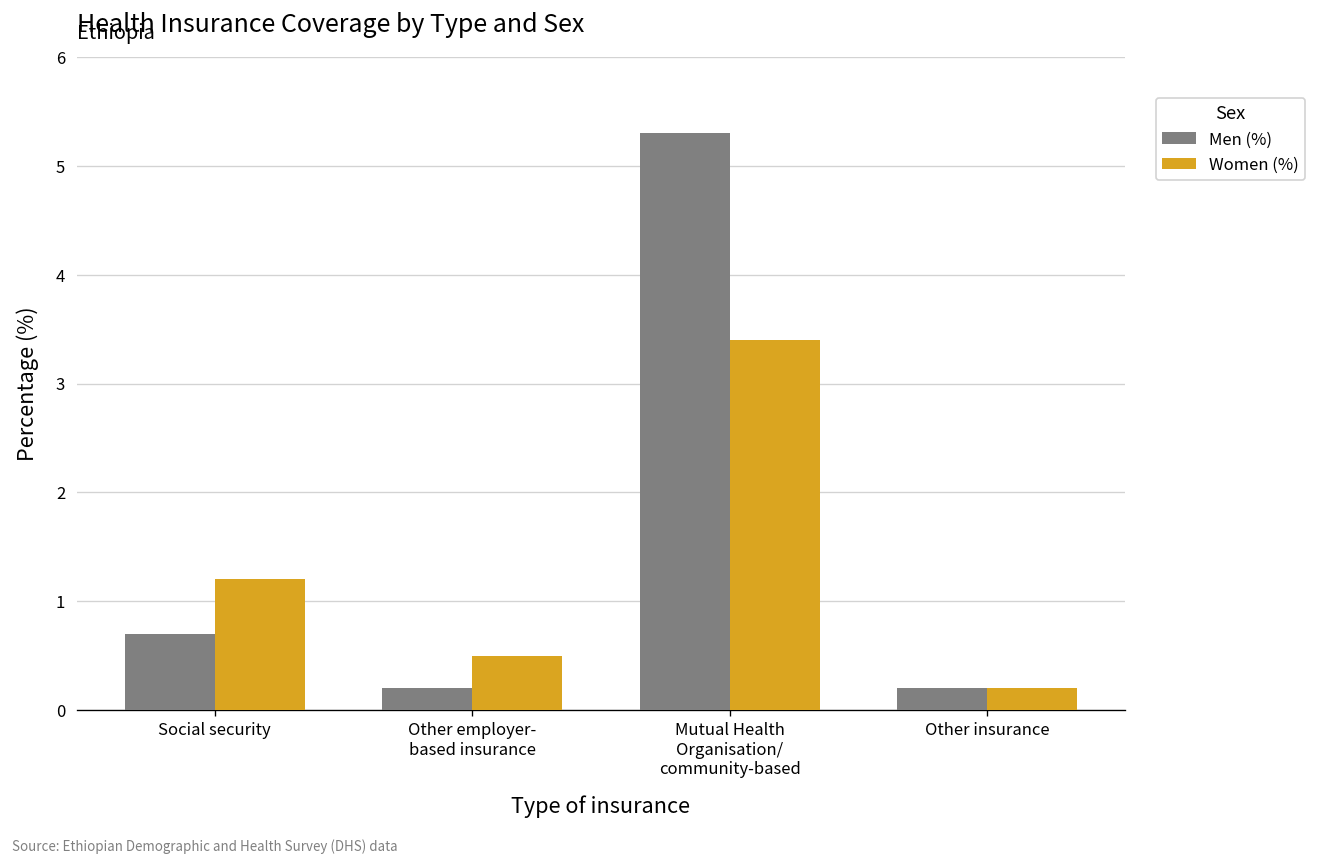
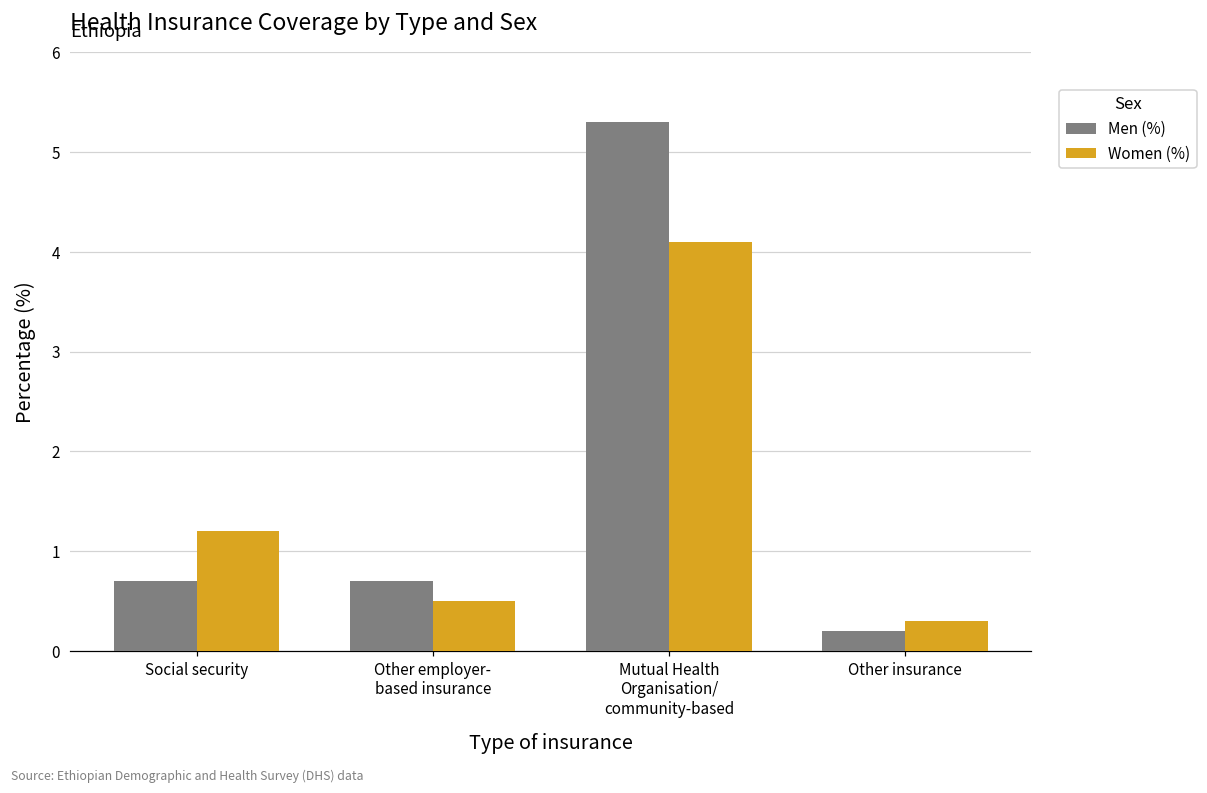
  {
    "Men (%)": {
      "Social security": 0.7,
-     "Other employer- based insurance": 0.2,
+     "Other employer- based insurance": 0.7,
      "Mutual Health Organisation/ community-based": 5.3,
      "Other insurance": 0.2
    },
    "Women (%)": {
      "Social security": 1.2,
      "Other employer- based insurance": 0.5,
-     "Mutual Health Organisation/ community-based": 3.4,
-     "Other insurance": 0.2
+     "Mutual Health Organisation/ community-based": 4.1,
+     "Other insurance": 0.3
    }
  }
